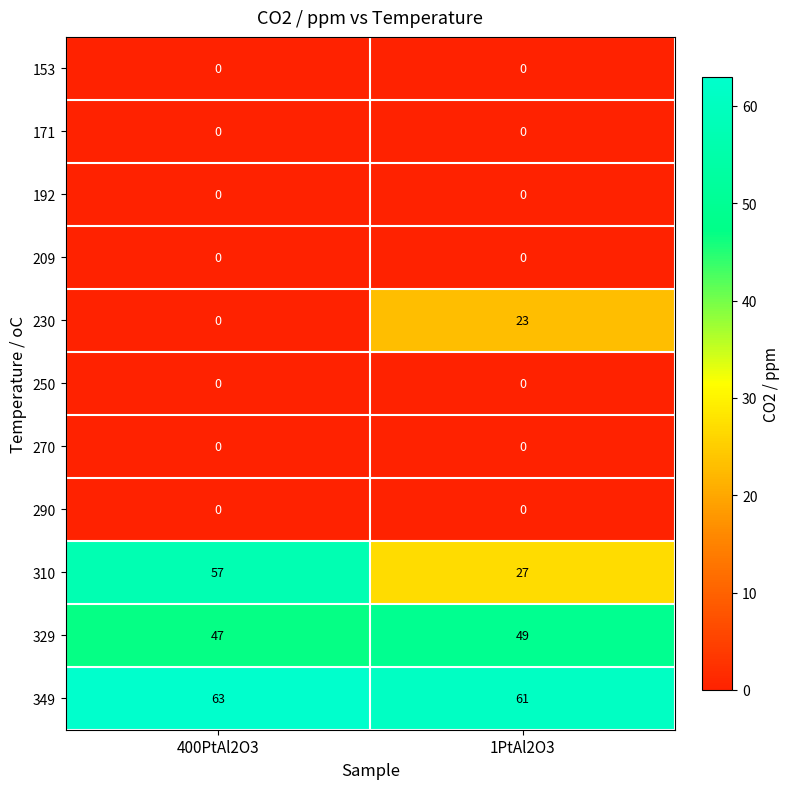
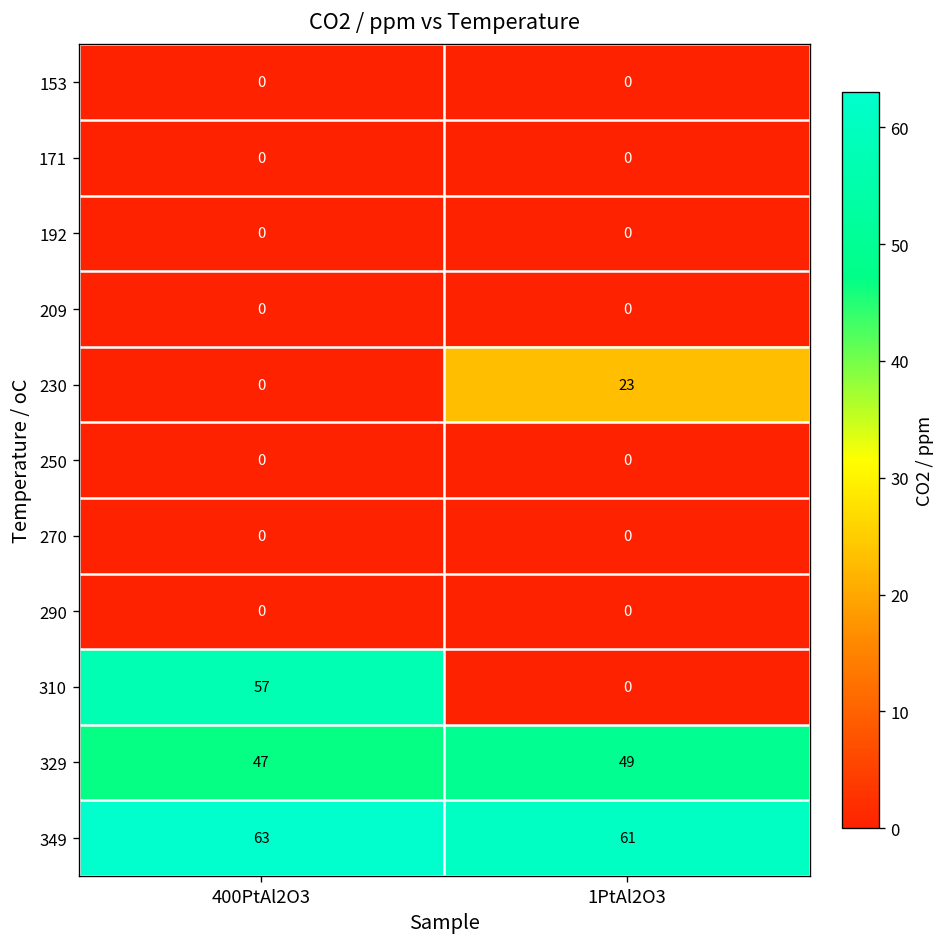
  {
    "153": {
      "400PtAl2O3": 0,
      "1PtAl2O3": 0
    },
    "171": {
      "400PtAl2O3": 0,
      "1PtAl2O3": 0
    },
    "192": {
      "400PtAl2O3": 0,
      "1PtAl2O3": 0
    },
    "209": {
      "400PtAl2O3": 0,
      "1PtAl2O3": 0
    },
    "230": {
      "400PtAl2O3": 0,
      "1PtAl2O3": 23
    },
    "250": {
      "400PtAl2O3": 0,
      "1PtAl2O3": 0
    },
    "270": {
      "400PtAl2O3": 0,
      "1PtAl2O3": 0
    },
    "290": {
      "400PtAl2O3": 0,
      "1PtAl2O3": 0
    },
    "310": {
      "400PtAl2O3": 57,
-     "1PtAl2O3": 27
+     "1PtAl2O3": 0
    },
    "329": {
      "400PtAl2O3": 47,
      "1PtAl2O3": 49
    },
    "349": {
      "400PtAl2O3": 63,
      "1PtAl2O3": 61
    }
  }
